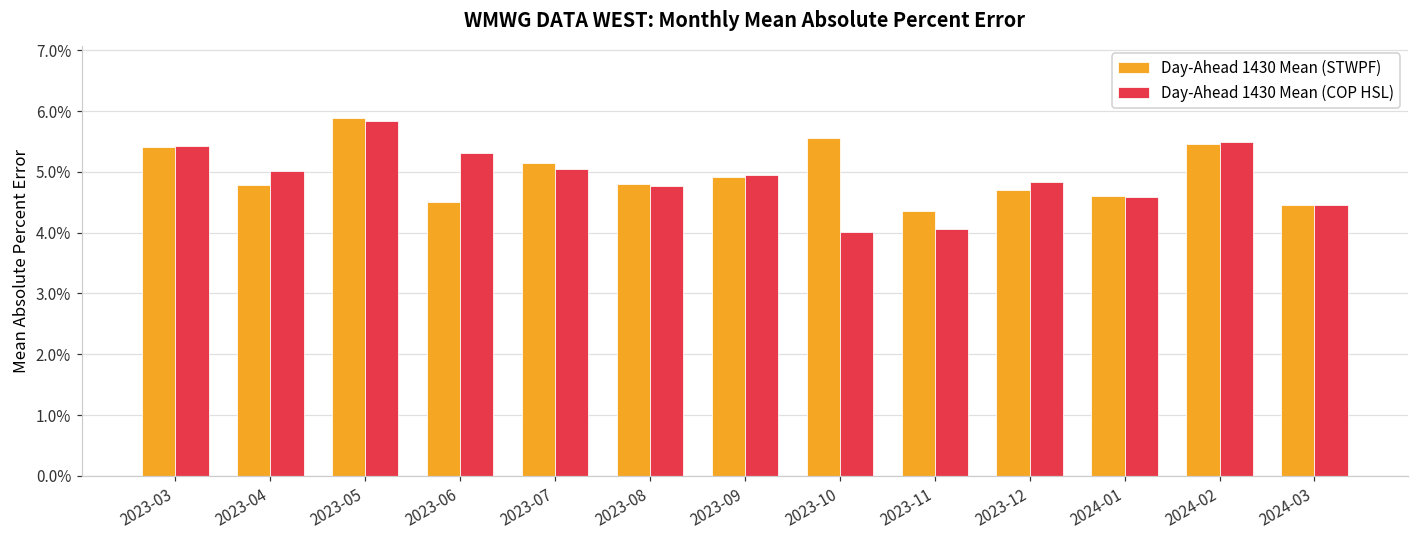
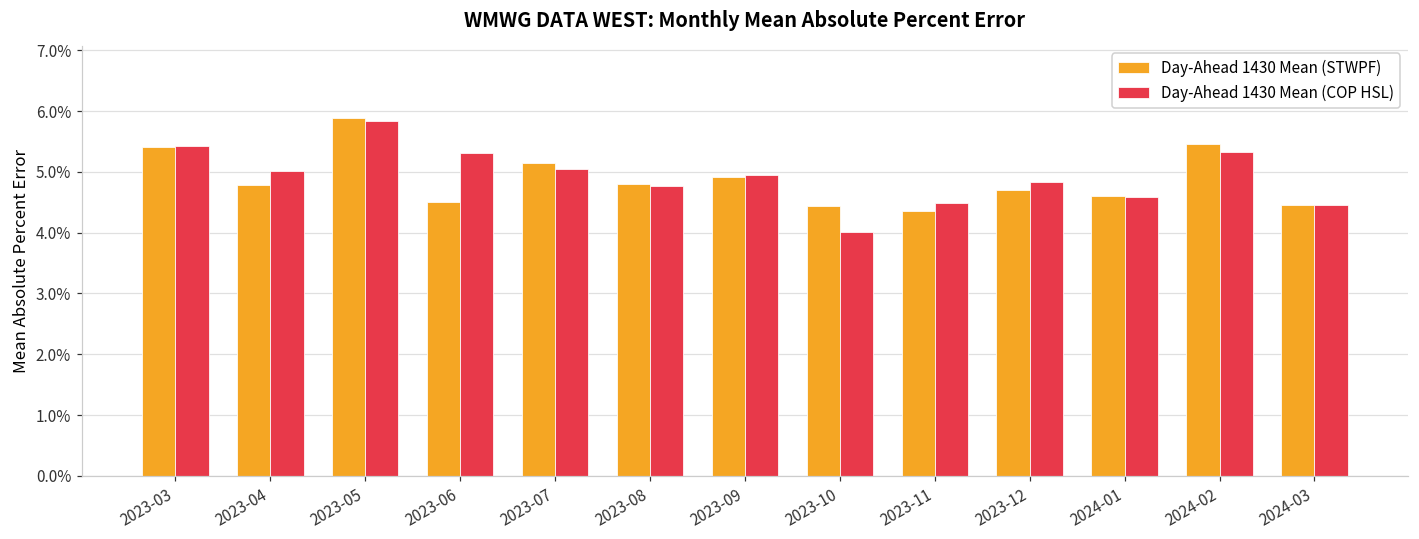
  {
    "Day-Ahead 1430 Mean (STWPF)": {
      "2023-03": "5.4%",
      "2023-04": "4.8%",
      "2023-05": "5.9%",
      "2023-06": "4.5%",
      "2023-07": "5.2%",
      "2023-08": "4.8%",
      "2023-09": "4.9%",
-     "2023-10": "5.6%",
+     "2023-10": "4.4%",
      "2023-11": "4.4%",
      "2023-12": "4.7%",
      "2024-01": "4.6%",
      "2024-02": "5.5%",
      "2024-03": "4.5%"
    },
    "Day-Ahead 1430 Mean (COP HSL)": {
      "2023-03": "5.4%",
      "2023-04": "5.0%",
      "2023-05": "5.8%",
      "2023-06": "5.3%",
      "2023-07": "5.0%",
      "2023-08": "4.8%",
      "2023-09": "4.9%",
      "2023-10": "4.0%",
-     "2023-11": "4.1%",
+     "2023-11": "4.5%",
      "2023-12": "4.8%",
      "2024-01": "4.6%",
-     "2024-02": "5.5%",
+     "2024-02": "5.3%",
      "2024-03": "4.5%"
    }
  }
